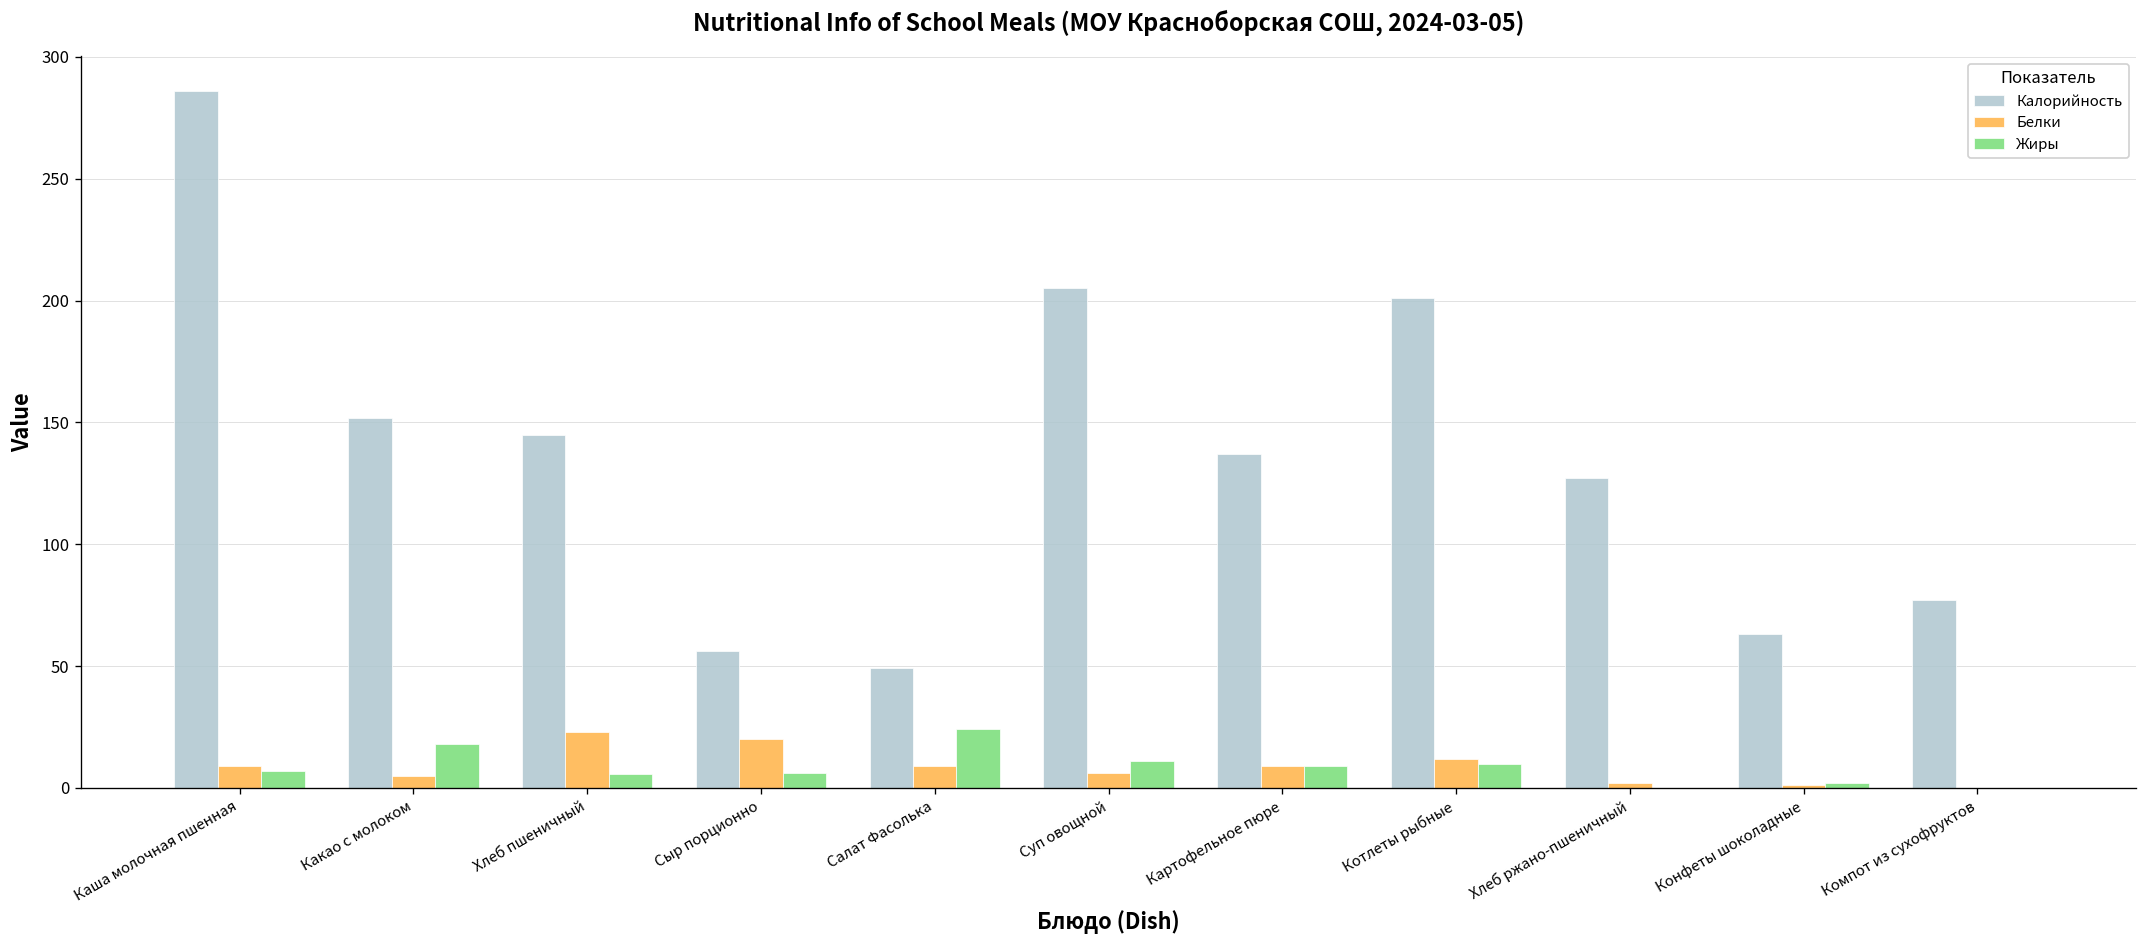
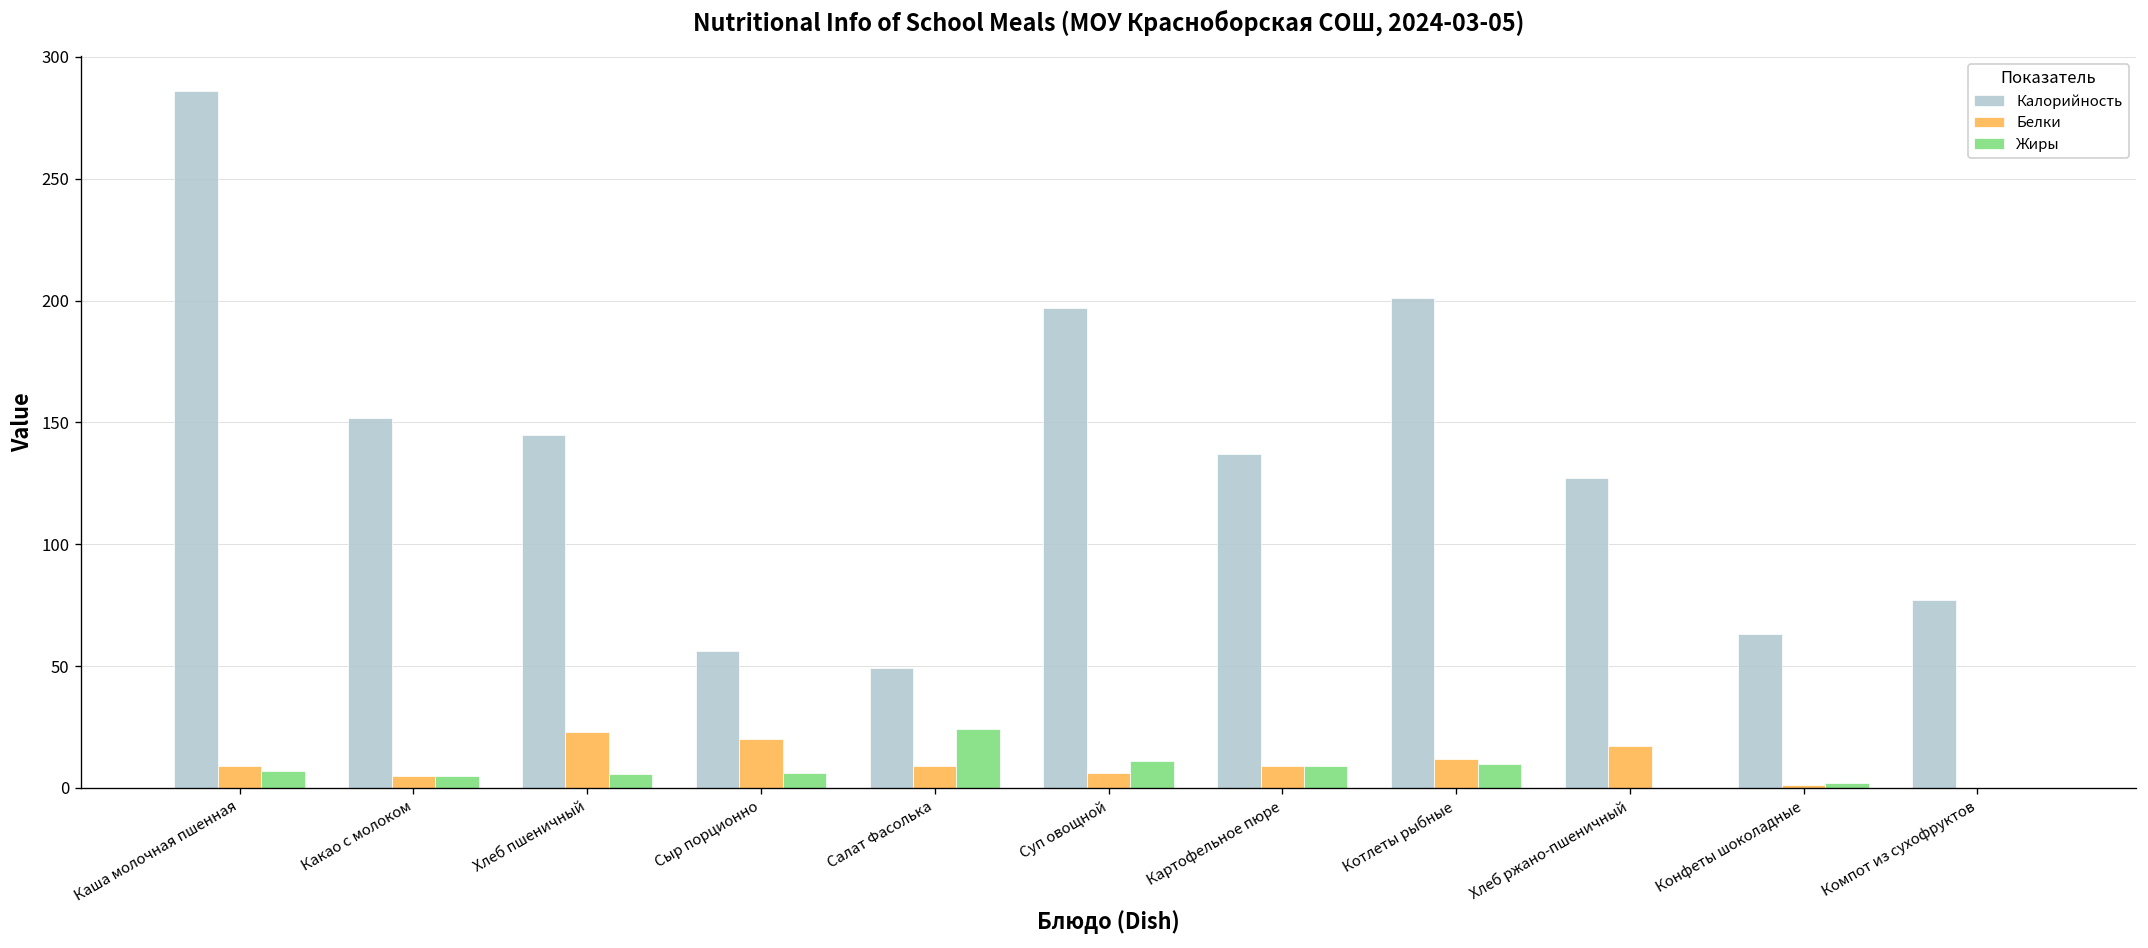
  {
    "Калорийность": {
      "Каша молочная пшенная": 286,
      "Какао с молоком": 152,
      "Хлеб пшеничный": 145,
      "Сыр порционно": 56,
      "Салат Фасолька": 49,
-     "Суп овощной": 205,
+     "Суп овощной": 197,
      "Картофельное пюре": 137,
      "Котлеты рыбные": 201,
      "Хлеб ржано-пшеничный": 127,
      "Конфеты шоколадные": 63,
      "Компот из сухофруктов": 77
    },
    "Белки": {
      "Каша молочная пшенная": 9,
      "Какао с молоком": 5,
      "Хлеб пшеничный": 23,
      "Сыр порционно": 20,
      "Салат Фасолька": 9,
      "Суп овощной": 6,
      "Картофельное пюре": 9,
      "Котлеты рыбные": 12,
-     "Хлеб ржано-пшеничный": 2,
+     "Хлеб ржано-пшеничный": 17,
      "Компот из сухофруктов": 0
    },
    "Жиры": {
      "Каша молочная пшенная": 7,
-     "Какао с молоком": 18,
+     "Какао с молоком": 5,
      "Хлеб пшеничный": 6,
      "Сыр порционно": 6,
      "Салат Фасолька": 24,
      "Суп овощной": 11,
      "Картофельное пюре": 9,
      "Котлеты рыбные": 10,
      "Хлеб ржано-пшеничный": 0,
      "Конфеты шоколадные": 2
    }
  }
